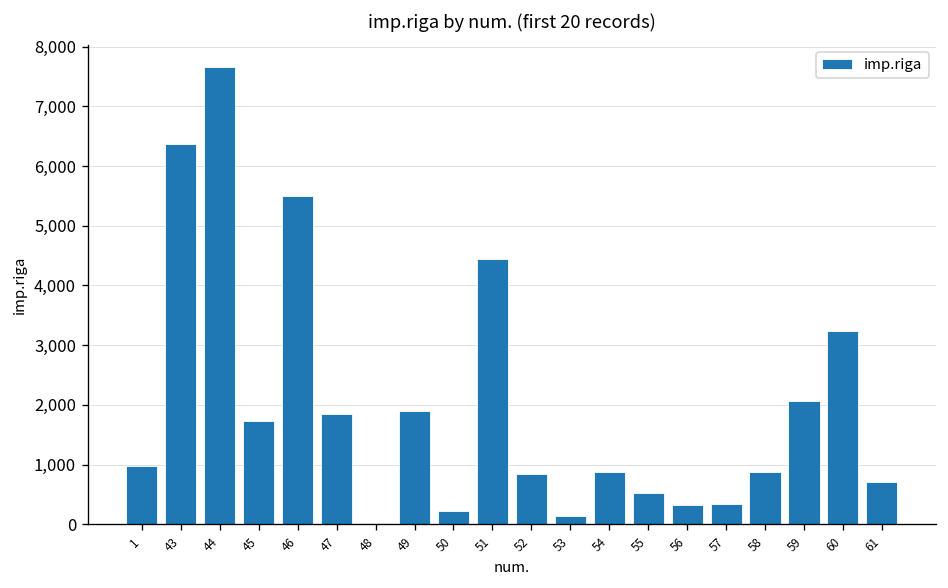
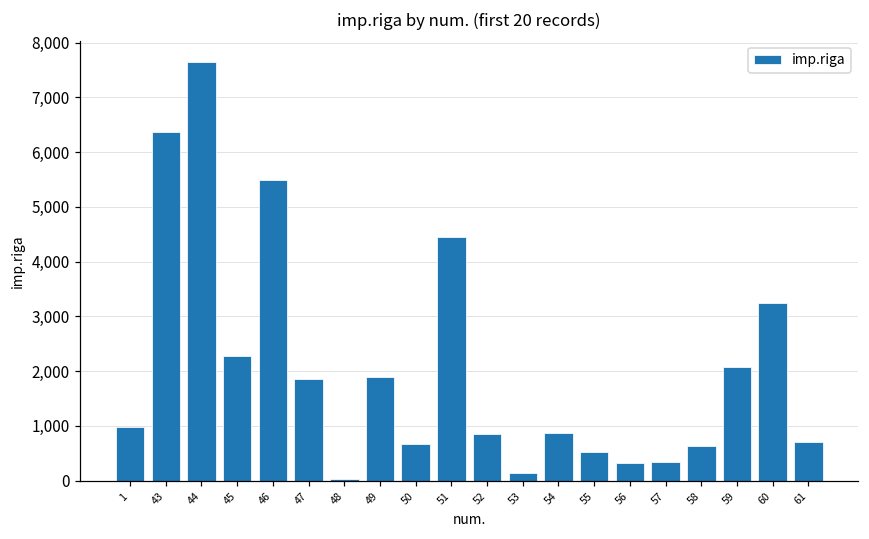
  {
    "1": "1,000",
    "43": "6,400",
    "44": "7,700",
-   "45": "1,700",
+   "45": "2,300",
    "46": "5,500",
    "47": "1,800",
    "49": "1,900",
-   "50": "200",
+   "50": "700",
    "51": "4,400",
    "52": "800",
    "53": "100",
    "54": "900",
    "55": "500",
    "56": "300",
    "57": "300",
-   "58": "900",
+   "58": "600",
    "59": "2,100",
    "60": "3,200",
    "61": "700"
  }
